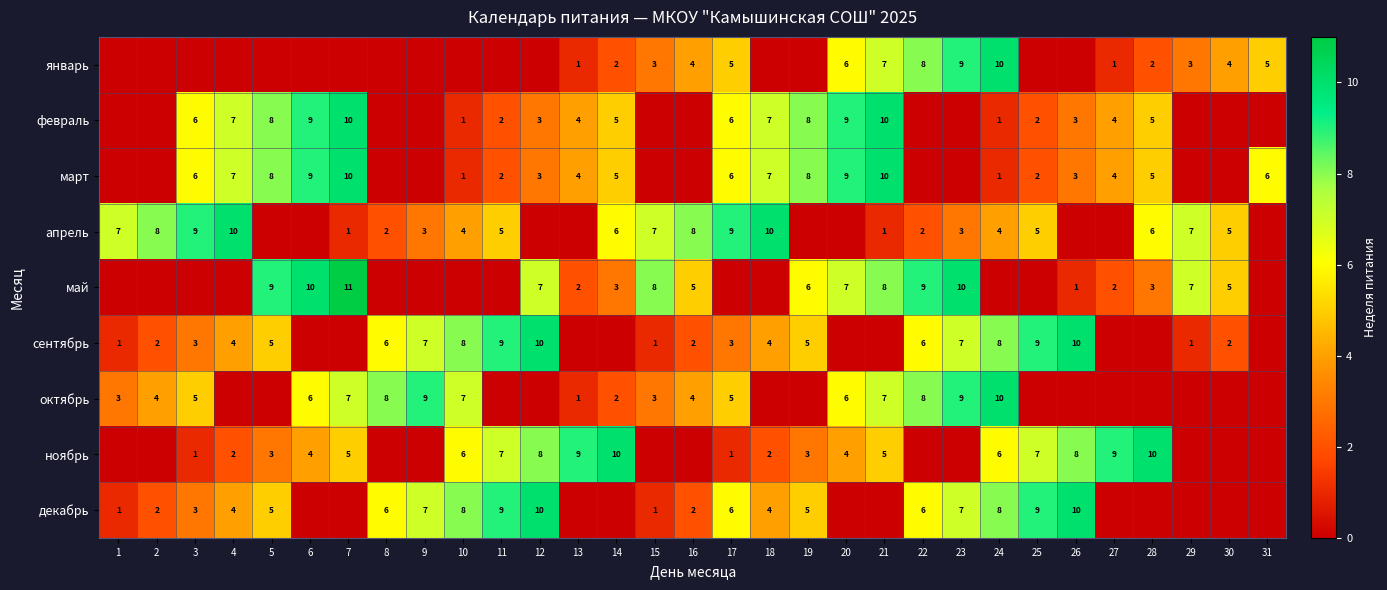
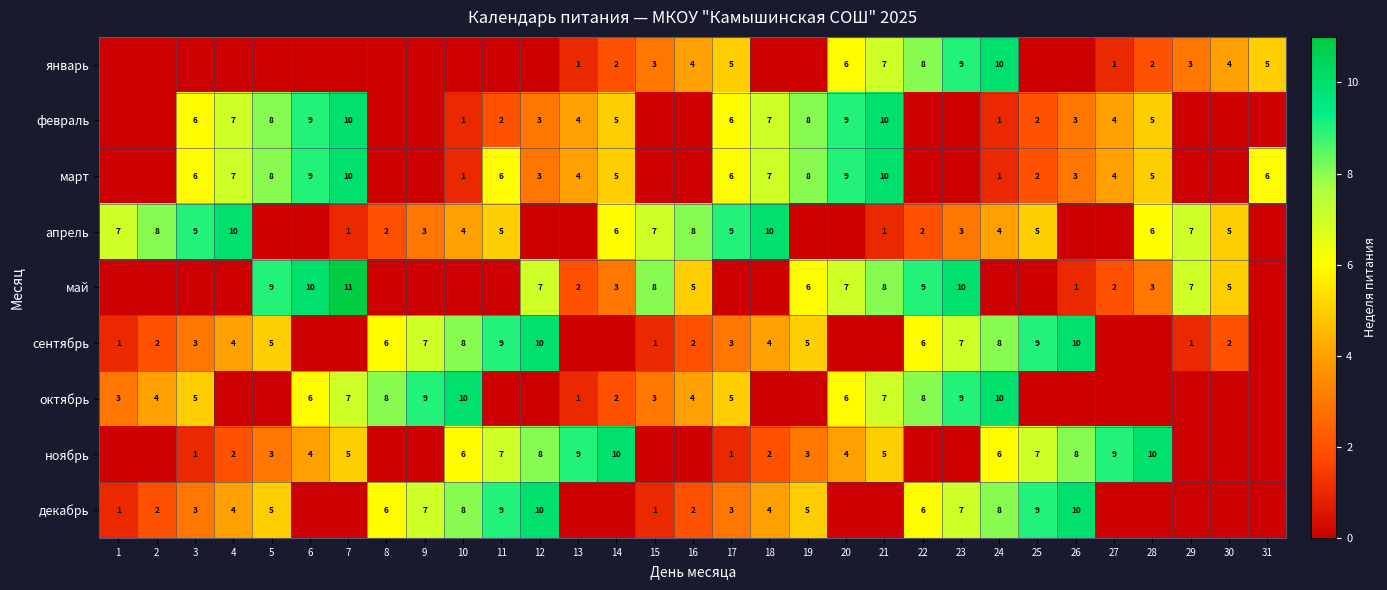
  {
    "январь": {
      "13": 1,
      "14": 2,
      "15": 3,
      "16": 4,
      "17": 5,
      "20": 6,
      "21": 7,
      "22": 8,
      "23": 9,
      "24": 10,
      "27": 1,
      "28": 2,
      "29": 3,
      "30": 4,
      "31": 5
    },
    "февраль": {
      "3": 6,
      "4": 7,
      "5": 8,
      "6": 9,
      "7": 10,
      "10": 1,
      "11": 2,
      "12": 3,
      "13": 4,
      "14": 5,
      "17": 6,
      "18": 7,
      "19": 8,
      "20": 9,
      "21": 10,
      "24": 1,
      "25": 2,
      "26": 3,
      "27": 4,
      "28": 5
    },
    "март": {
      "3": 6,
      "4": 7,
      "5": 8,
      "6": 9,
      "7": 10,
      "10": 1,
-     "11": 2,
+     "11": 6,
      "12": 3,
      "13": 4,
      "14": 5,
      "17": 6,
      "18": 7,
      "19": 8,
      "20": 9,
      "21": 10,
      "24": 1,
      "25": 2,
      "26": 3,
      "27": 4,
      "28": 5,
      "31": 6
    },
    "апрель": {
      "1": 7,
      "2": 8,
      "3": 9,
      "4": 10,
      "7": 1,
      "8": 2,
      "9": 3,
      "10": 4,
      "11": 5,
      "14": 6,
      "15": 7,
      "16": 8,
      "17": 9,
      "18": 10,
      "21": 1,
      "22": 2,
      "23": 3,
      "24": 4,
      "25": 5,
      "28": 6,
      "29": 7,
      "30": 5
    },
    "май": {
      "5": 9,
      "6": 10,
      "7": 11,
      "12": 7,
      "13": 2,
      "14": 3,
      "15": 8,
      "16": 5,
      "19": 6,
      "20": 7,
      "21": 8,
      "22": 9,
      "23": 10,
      "26": 1,
      "27": 2,
      "28": 3,
      "29": 7,
      "30": 5
    },
    "сентябрь": {
      "1": 1,
      "2": 2,
      "3": 3,
      "4": 4,
      "5": 5,
      "8": 6,
      "9": 7,
      "10": 8,
      "11": 9,
      "12": 10,
      "15": 1,
      "16": 2,
      "17": 3,
      "18": 4,
      "19": 5,
      "22": 6,
      "23": 7,
      "24": 8,
      "25": 9,
      "26": 10,
      "29": 1,
      "30": 2
    },
    "октябрь": {
      "1": 3,
      "2": 4,
      "3": 5,
      "6": 6,
      "7": 7,
      "8": 8,
      "9": 9,
-     "10": 7,
+     "10": 10,
      "13": 1,
      "14": 2,
      "15": 3,
      "16": 4,
      "17": 5,
      "20": 6,
      "21": 7,
      "22": 8,
      "23": 9,
      "24": 10
    },
    "ноябрь": {
      "3": 1,
      "4": 2,
      "5": 3,
      "6": 4,
      "7": 5,
      "10": 6,
      "11": 7,
      "12": 8,
      "13": 9,
      "14": 10,
      "17": 1,
      "18": 2,
      "19": 3,
      "20": 4,
      "21": 5,
      "24": 6,
      "25": 7,
      "26": 8,
      "27": 9,
      "28": 10
    },
    "декабрь": {
      "1": 1,
      "2": 2,
      "3": 3,
      "4": 4,
      "5": 5,
      "8": 6,
      "9": 7,
      "10": 8,
      "11": 9,
      "12": 10,
      "15": 1,
      "16": 2,
-     "17": 6,
+     "17": 3,
      "18": 4,
      "19": 5,
      "22": 6,
      "23": 7,
      "24": 8,
      "25": 9,
      "26": 10
    }
  }
